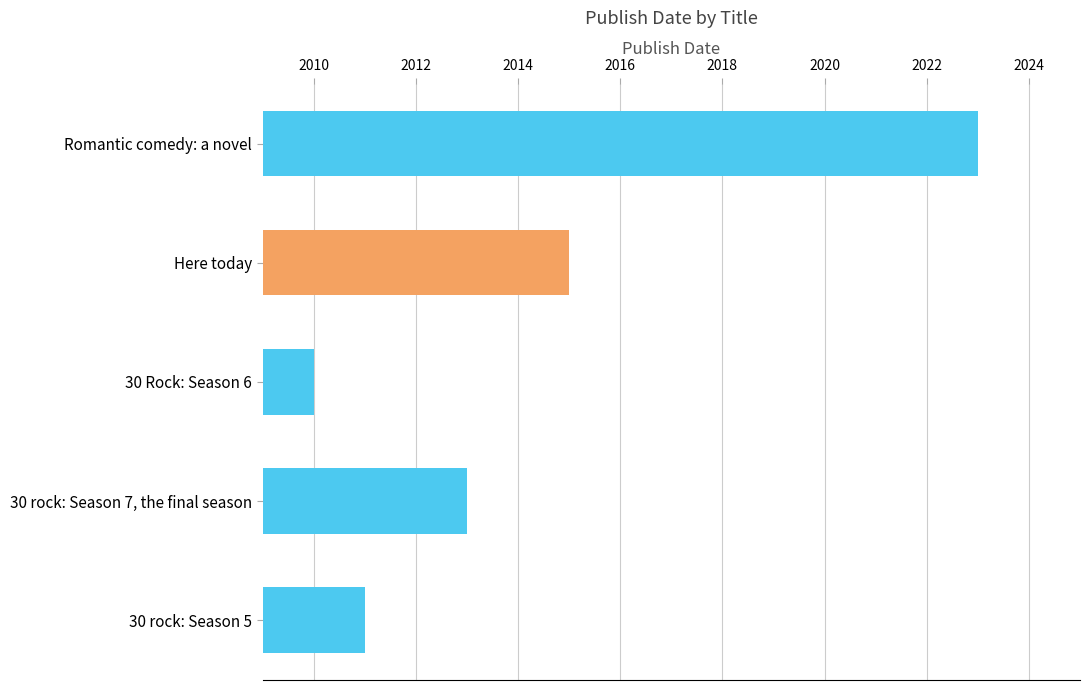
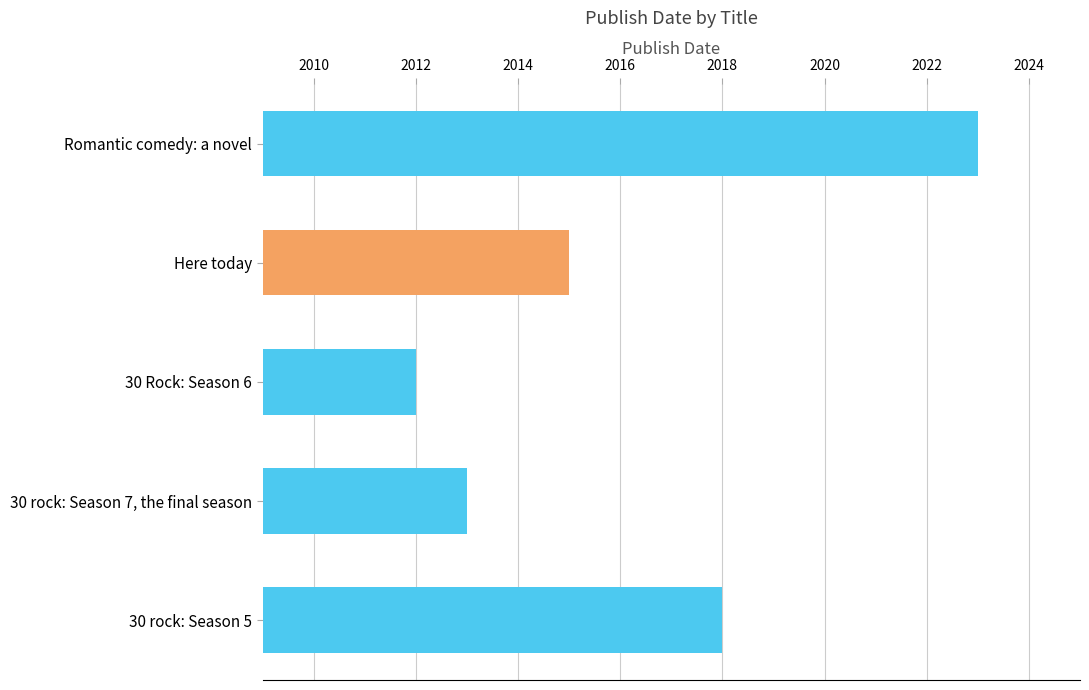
  {
    "Romantic comedy: a novel": 2023,
    "Here today": 2015,
-   "30 Rock: Season 6": 2010,
+   "30 Rock: Season 6": 2012,
    "30 rock: Season 7, the final season": 2013,
-   "30 rock: Season 5": 2011
+   "30 rock: Season 5": 2018
  }
